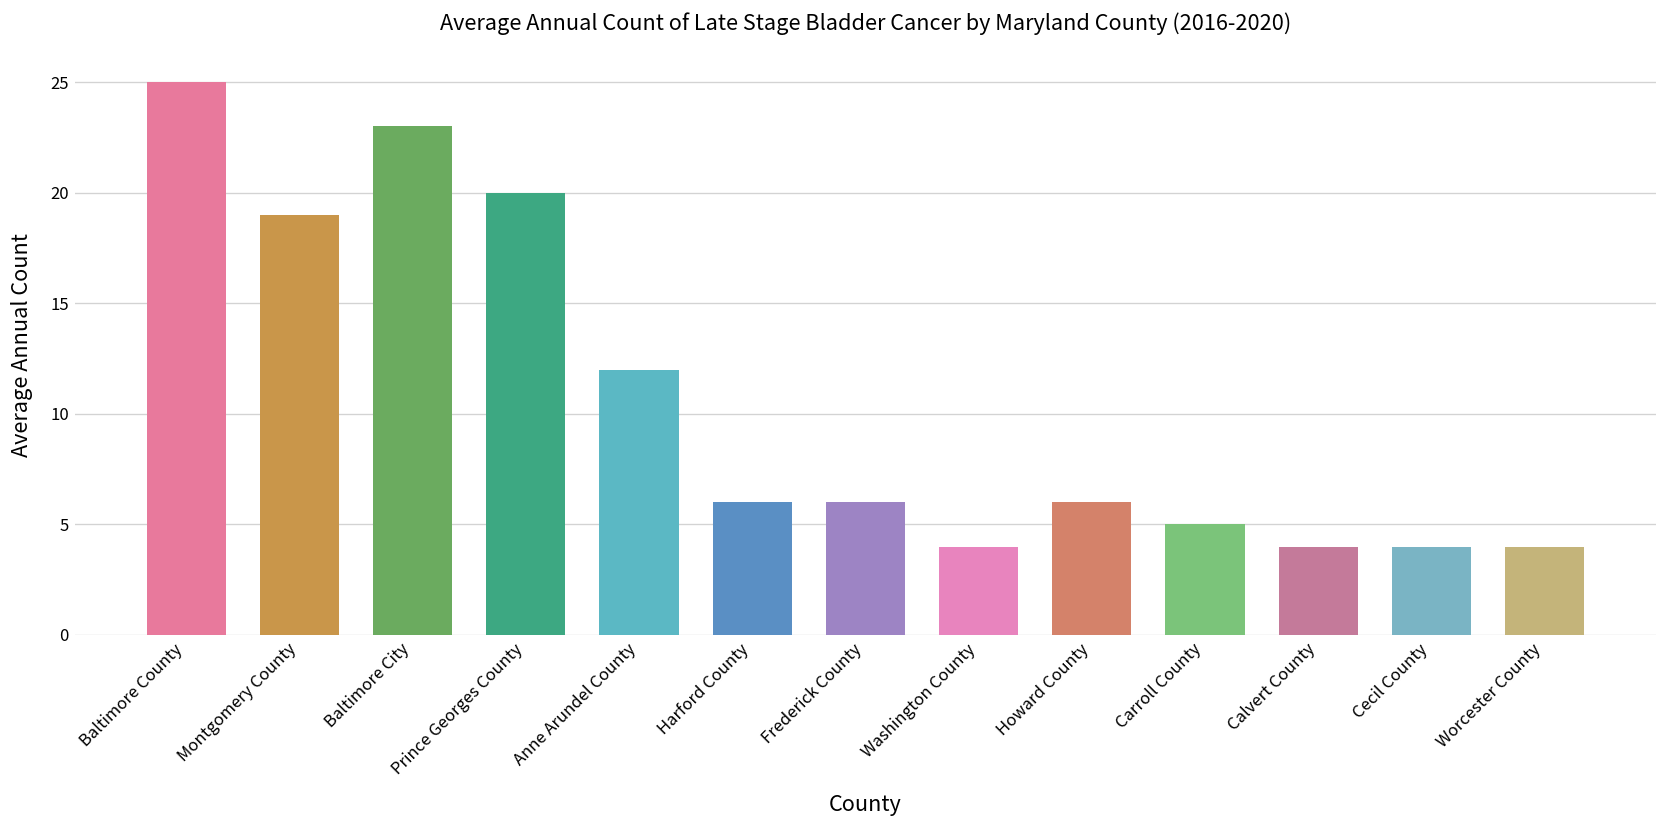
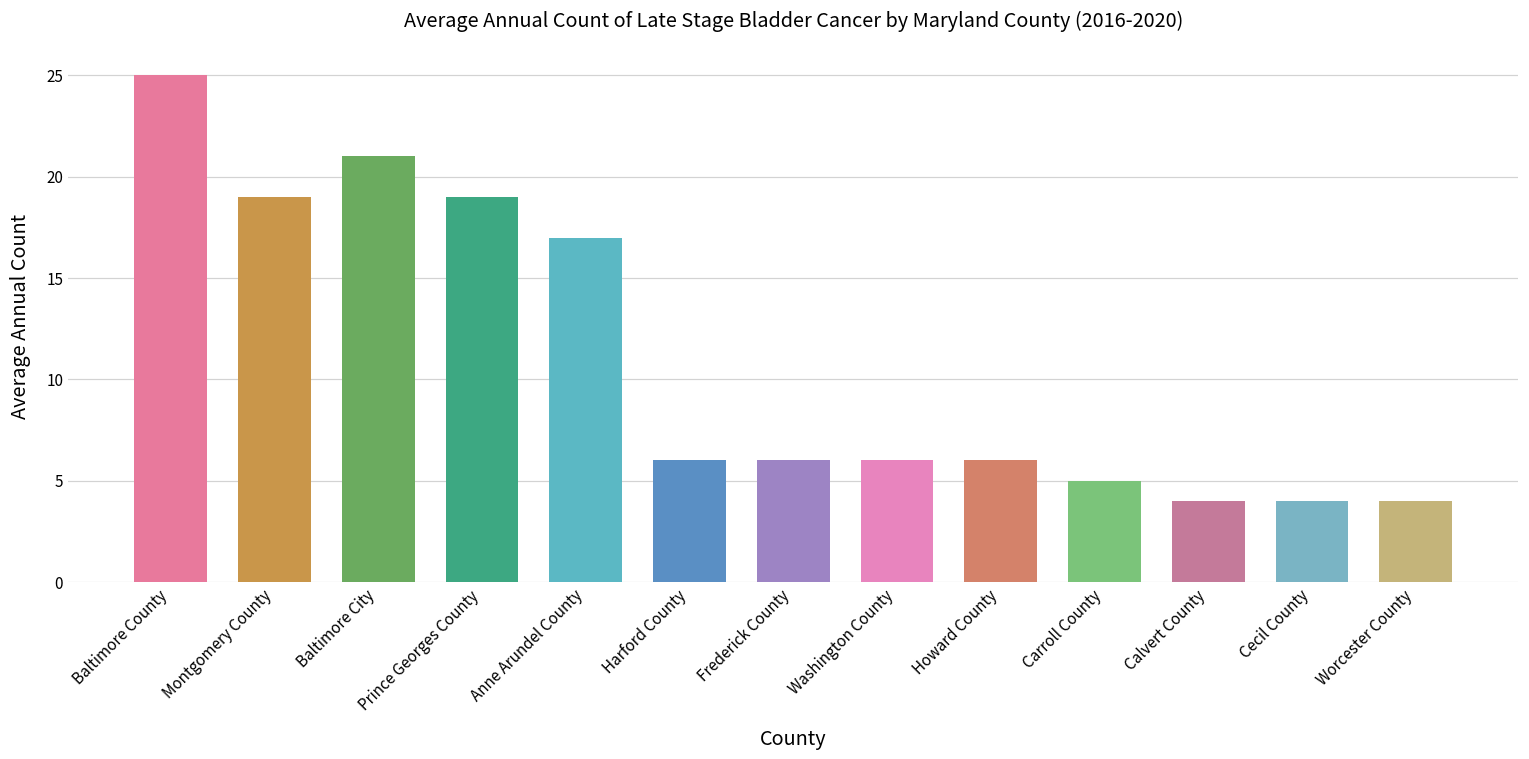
  {
    "Baltimore County": 25,
    "Montgomery County": 19,
-   "Baltimore City": 23,
-   "Prince Georges County": 20,
-   "Anne Arundel County": 12,
+   "Baltimore City": 21,
+   "Prince Georges County": 19,
+   "Anne Arundel County": 17,
    "Harford County": 6,
    "Frederick County": 6,
-   "Washington County": 4,
+   "Washington County": 6,
    "Howard County": 6,
    "Carroll County": 5,
    "Calvert County": 4,
    "Cecil County": 4,
    "Worcester County": 4
  }
